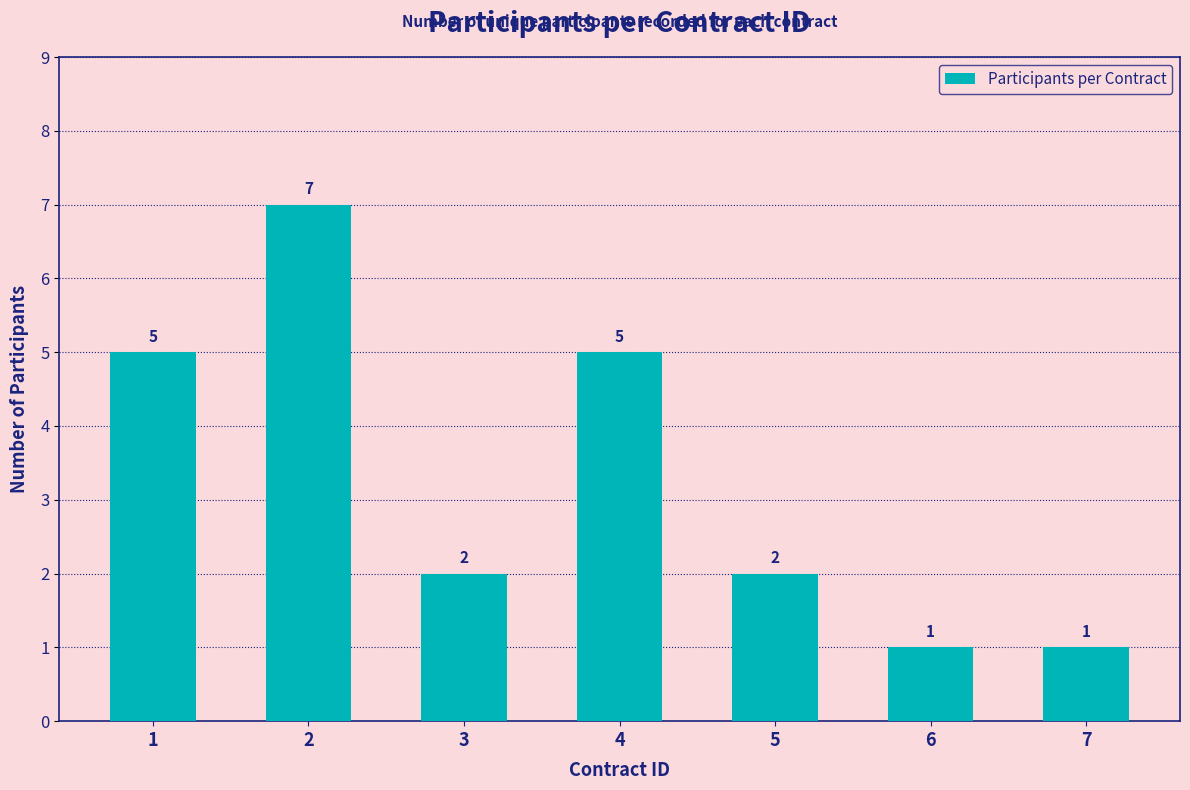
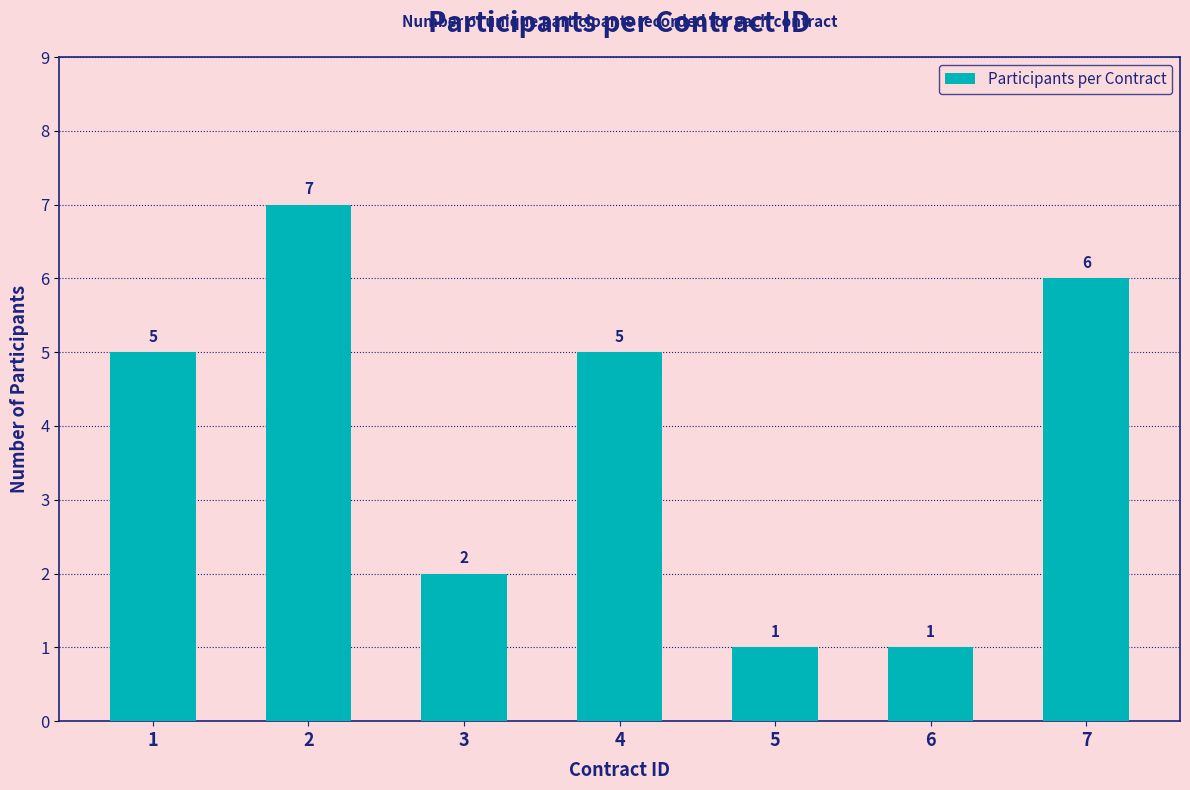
  {
    "1": 5,
    "2": 7,
    "3": 2,
    "4": 5,
-   "5": 2,
+   "5": 1,
    "6": 1,
-   "7": 1
+   "7": 6
  }
